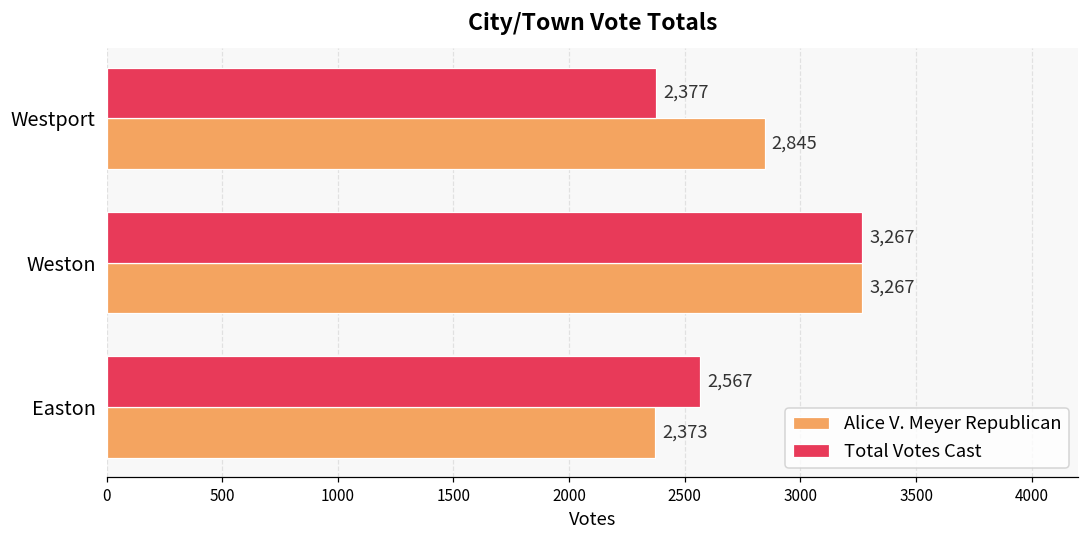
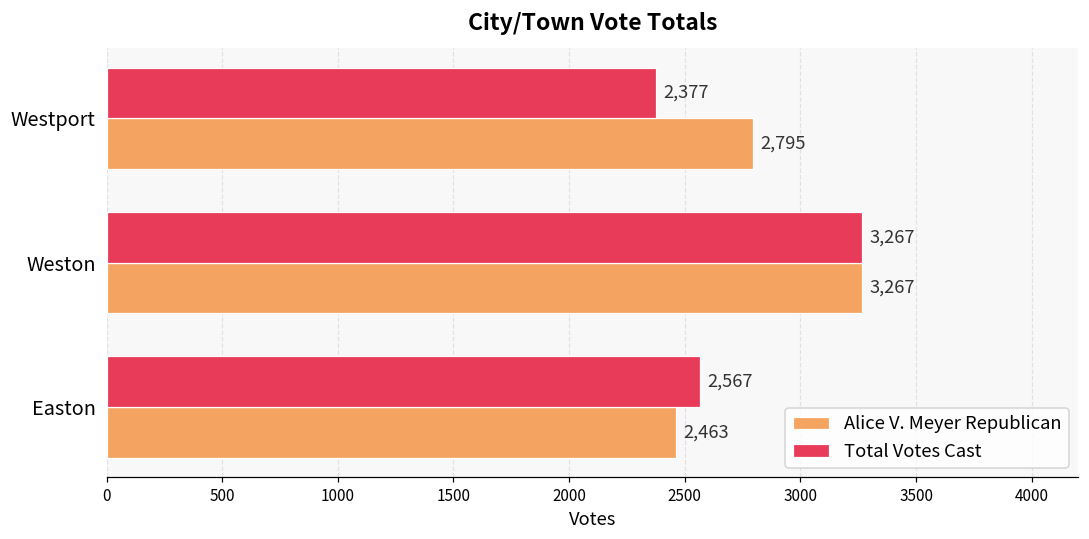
  {
    "Alice V. Meyer Republican": {
-     "Westport": "2,845",
+     "Westport": "2,795",
      "Weston": "3,267",
-     "Easton": "2,373"
+     "Easton": "2,463"
    },
    "Total Votes Cast": {
      "Westport": "2,377",
      "Weston": "3,267",
      "Easton": "2,567"
    }
  }
